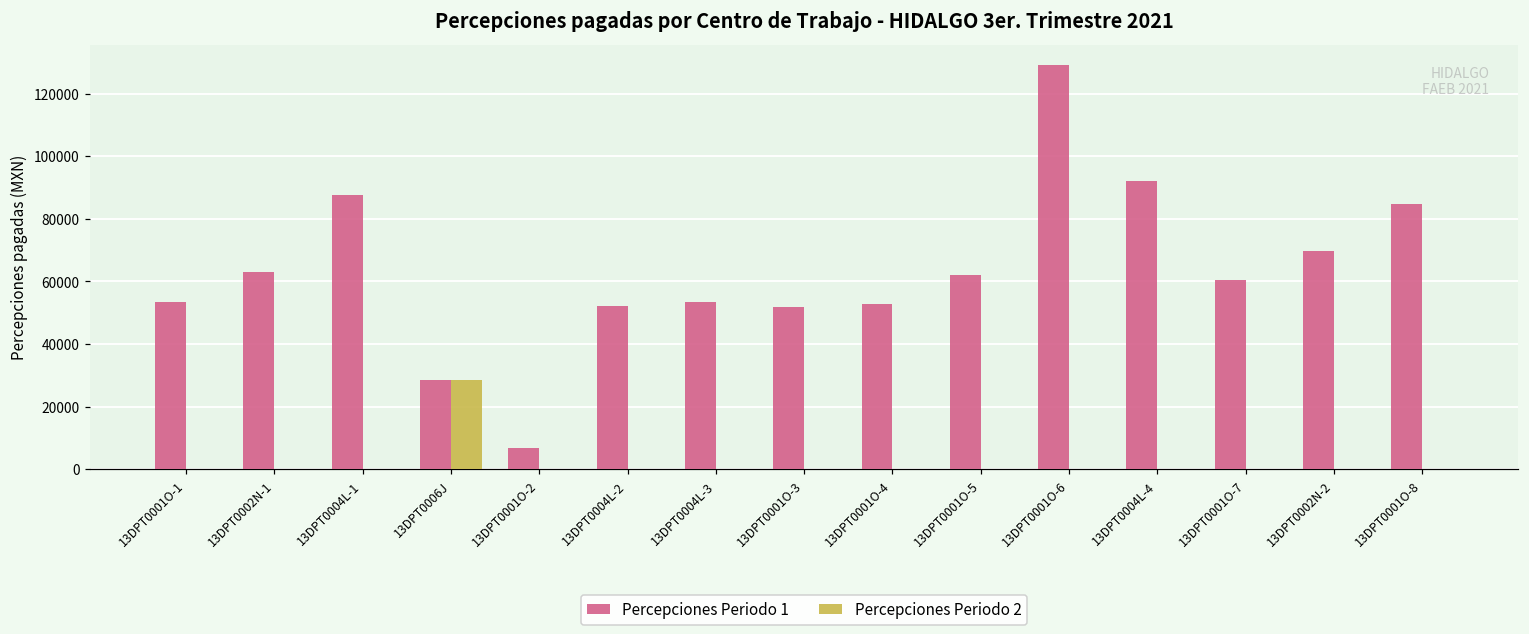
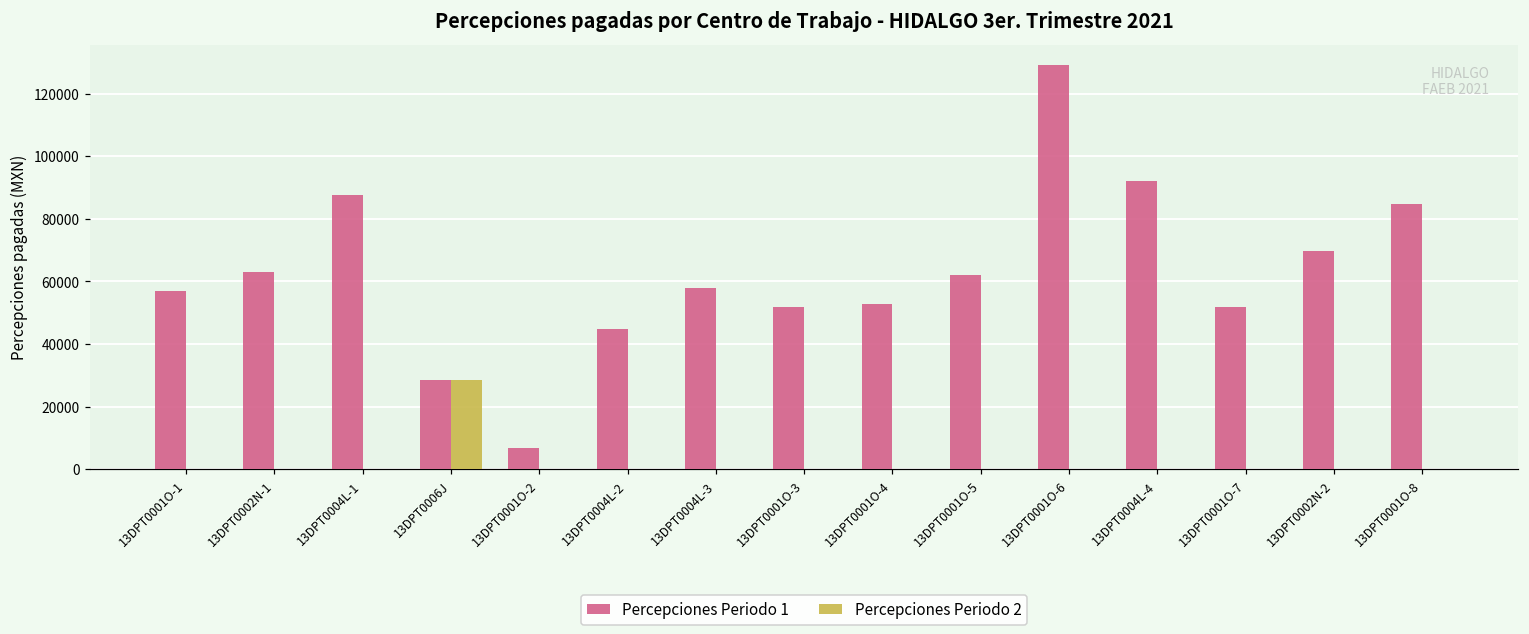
  {
    "Percepciones Periodo 1": {
-     "13DPT0001O-1": 53000,
+     "13DPT0001O-1": 57000,
      "13DPT0002N-1": 63000,
      "13DPT0004L-1": 87000,
      "13DPT0006J": 28000,
      "13DPT0001O-2": 7000,
-     "13DPT0004L-2": 52000,
-     "13DPT0004L-3": 53000,
+     "13DPT0004L-2": 45000,
+     "13DPT0004L-3": 58000,
      "13DPT0001O-3": 52000,
      "13DPT0001O-4": 53000,
      "13DPT0001O-5": 62000,
      "13DPT0001O-6": 129000,
      "13DPT0004L-4": 92000,
-     "13DPT0001O-7": 61000,
+     "13DPT0001O-7": 52000,
      "13DPT0002N-2": 70000,
      "13DPT0001O-8": 85000
    },
    "Percepciones Periodo 2": {
      "13DPT0001O-1": 0,
      "13DPT0002N-1": 0,
      "13DPT0004L-1": 0,
      "13DPT0006J": 28000,
      "13DPT0001O-2": 0,
      "13DPT0004L-2": 0,
      "13DPT0004L-3": 0,
      "13DPT0001O-3": 0,
      "13DPT0001O-4": 0,
      "13DPT0001O-5": 0,
      "13DPT0001O-6": 0,
      "13DPT0004L-4": 0,
      "13DPT0001O-7": 0,
      "13DPT0002N-2": 0,
      "13DPT0001O-8": 0
    }
  }
